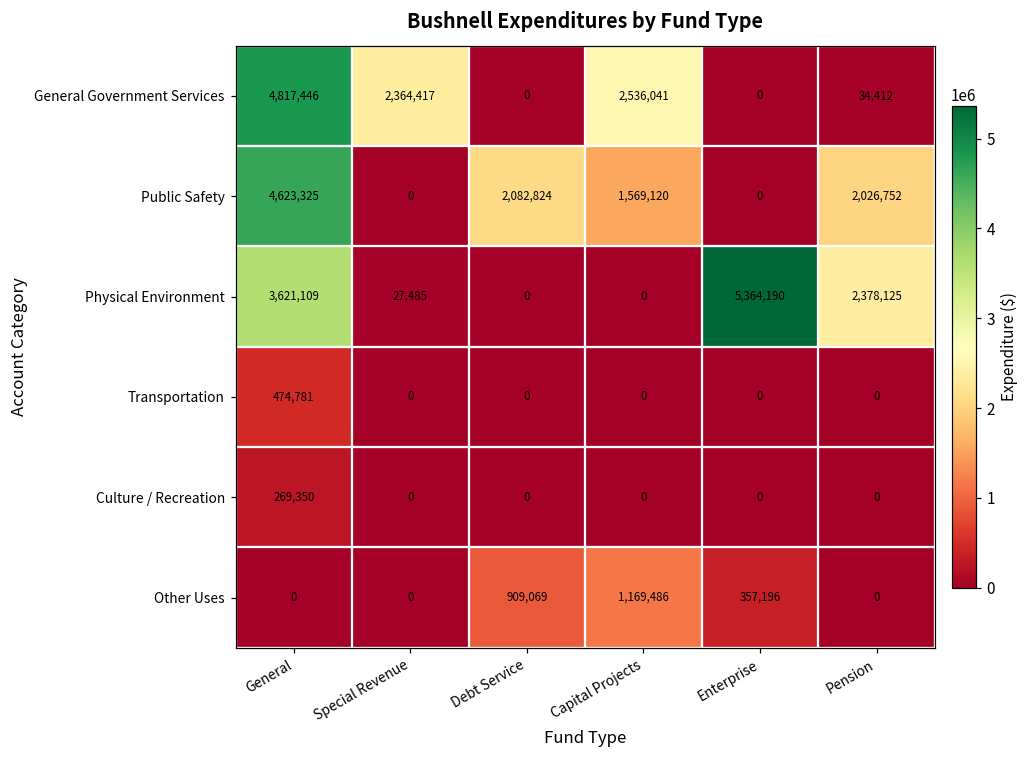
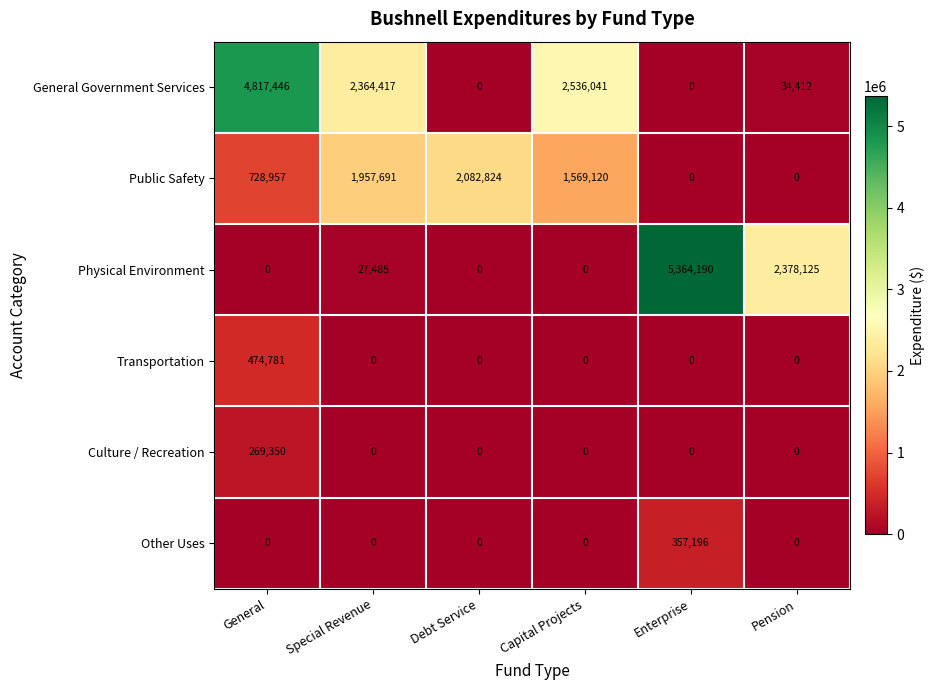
  {
    "General Government Services": {
      "General": "4,817,446",
      "Special Revenue": "2,364,417",
      "Debt Service": "0",
      "Capital Projects": "2,536,041",
      "Enterprise": "0",
      "Pension": "34,412"
    },
    "Public Safety": {
-     "General": "4,623,325",
-     "Special Revenue": "0",
+     "General": "728,957",
+     "Special Revenue": "1,957,691",
      "Debt Service": "2,082,824",
      "Capital Projects": "1,569,120",
      "Enterprise": "0",
-     "Pension": "2,026,752"
+     "Pension": "0"
    },
    "Physical Environment": {
-     "General": "3,621,109",
+     "General": "0",
      "Special Revenue": "27,485",
      "Debt Service": "0",
      "Capital Projects": "0",
      "Enterprise": "5,364,190",
      "Pension": "2,378,125"
    },
    "Transportation": {
      "General": "474,781",
      "Special Revenue": "0",
      "Debt Service": "0",
      "Capital Projects": "0",
      "Enterprise": "0",
      "Pension": "0"
    },
    "Culture / Recreation": {
      "General": "269,350",
      "Special Revenue": "0",
      "Debt Service": "0",
      "Capital Projects": "0",
      "Enterprise": "0",
      "Pension": "0"
    },
    "Other Uses": {
      "General": "0",
      "Special Revenue": "0",
-     "Debt Service": "909,069",
-     "Capital Projects": "1,169,486",
+     "Debt Service": "0",
+     "Capital Projects": "0",
      "Enterprise": "357,196",
      "Pension": "0"
    }
  }
